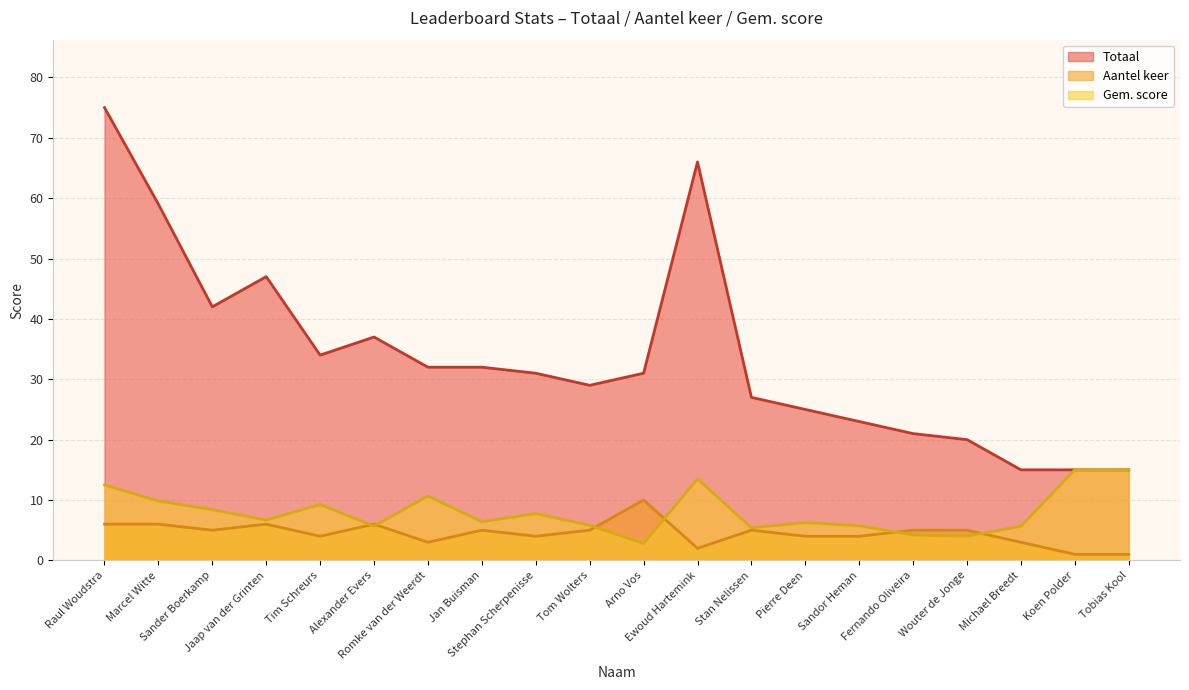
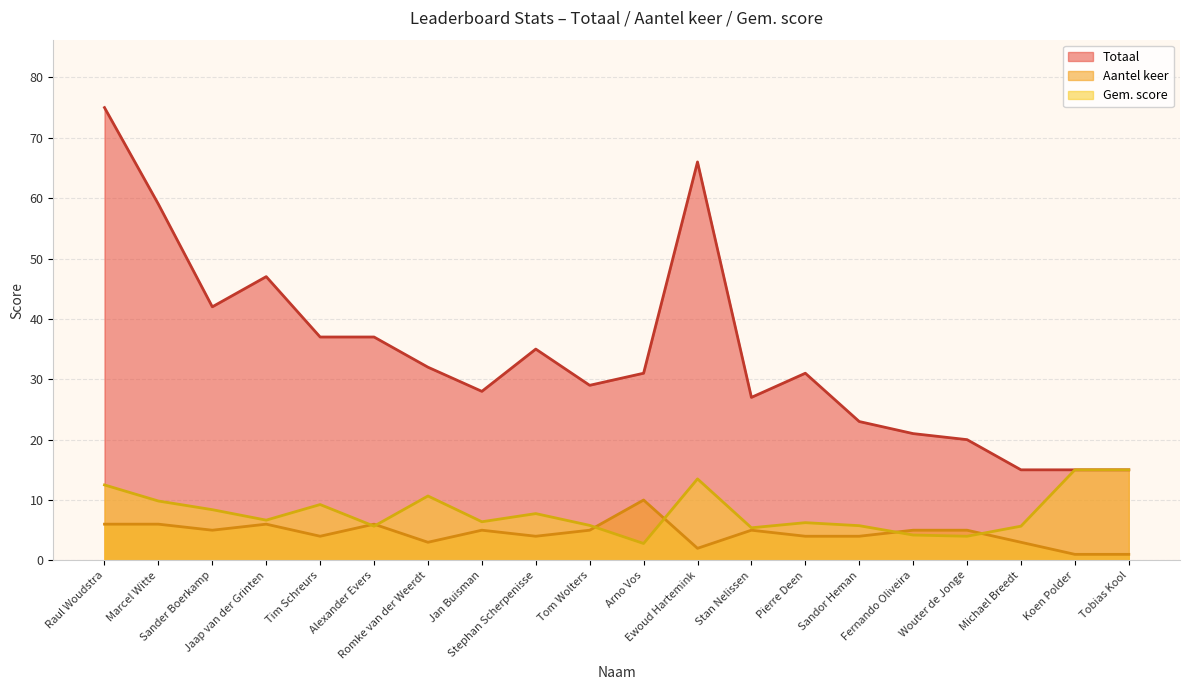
  {
    "Totaal": {
      "Raul Woudstra": 75,
      "Marcel Witte": 59,
      "Sander Boerkamp": 42,
      "Jaap van der Grinten": 47,
-     "Tim Schreurs": 34,
+     "Tim Schreurs": 37,
      "Alexander Evers": 37,
      "Romke van der Weerdt": 32,
-     "Jan Buisman": 32,
-     "Stephan Scherpenisse": 31,
+     "Jan Buisman": 28,
+     "Stephan Scherpenisse": 35,
      "Tom Wolters": 29,
      "Arno Vos": 31,
      "Ewoud Hartemink": 66,
      "Stan Nelissen": 27,
-     "Pierre Deen": 25,
+     "Pierre Deen": 31,
      "Sandor Heman": 23,
      "Fernando Oliveira": 21,
      "Wouter de Jonge": 20,
      "Michael Breedt": 15
    }
  }
